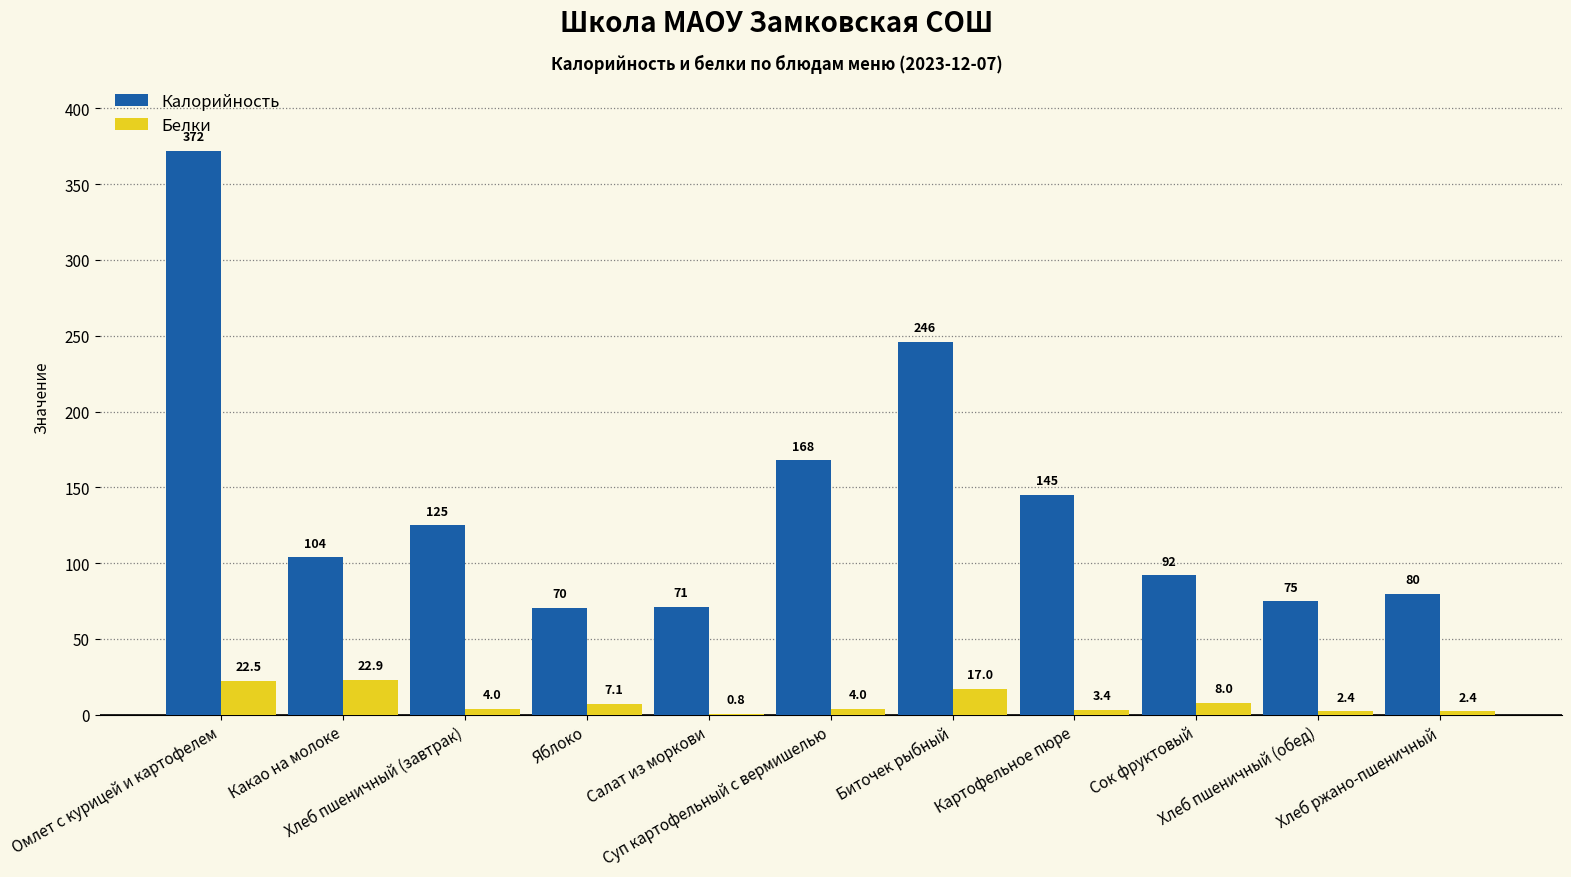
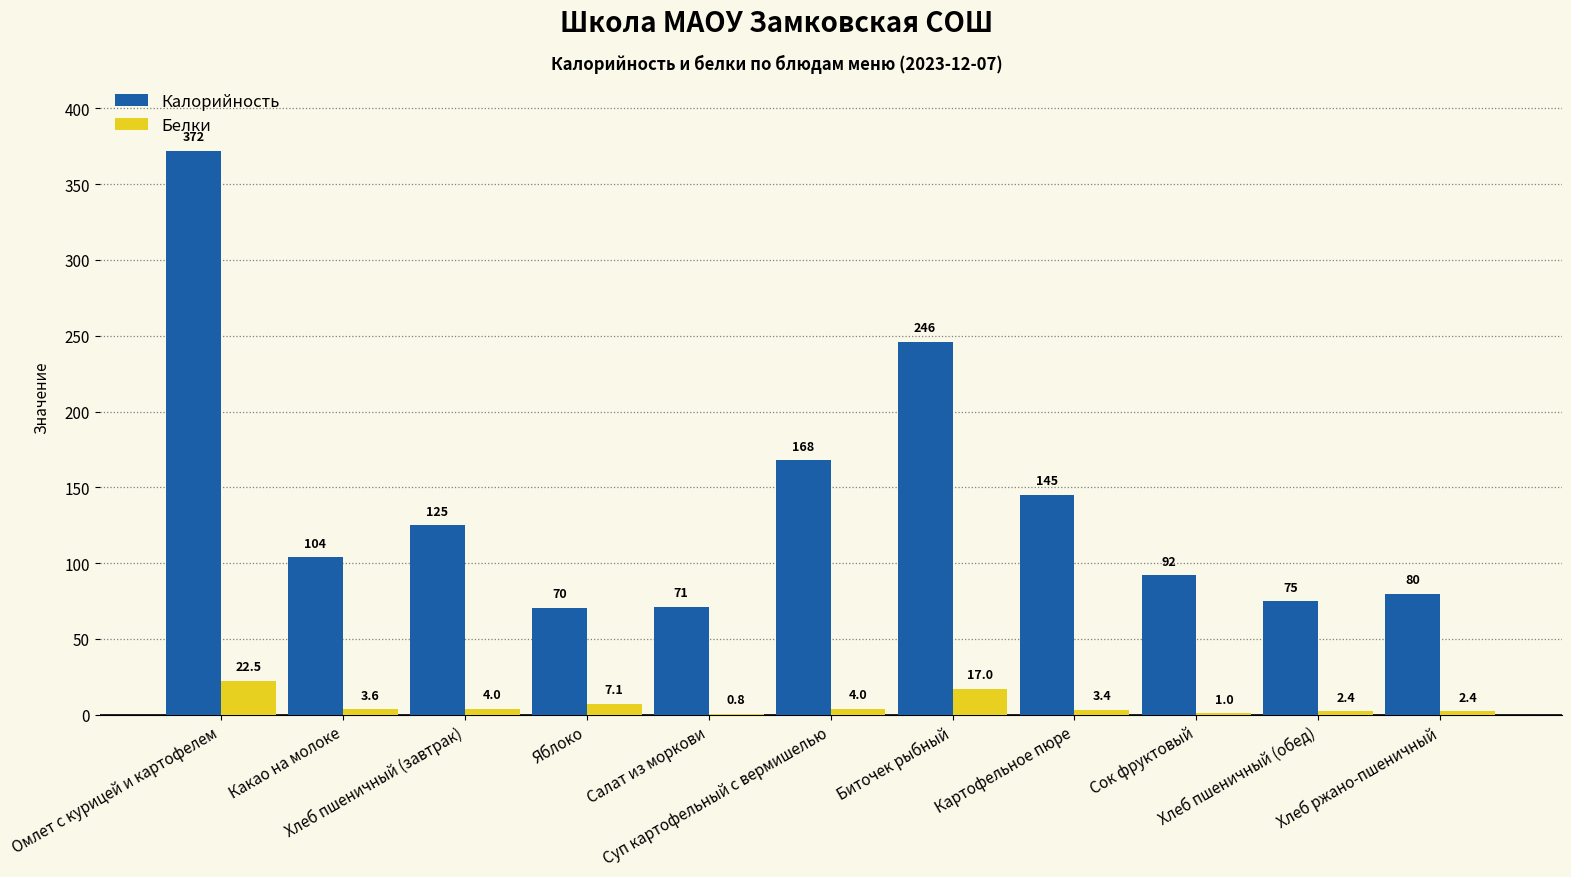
  {
    "Калорийность": {
      "Омлет с курицей и картофелем": 372,
      "Какао на молоке": 104,
      "Хлеб пшеничный (завтрак)": 125,
      "Яблоко": 70,
      "Салат из моркови": 71,
      "Суп картофельный с вермишелью": 168,
      "Биточек рыбный": 246,
      "Картофельное пюре": 145,
      "Сок фруктовый": 92,
      "Хлеб пшеничный (обед)": 75,
      "Хлеб ржано-пшеничный": 80
    },
    "Белки": {
      "Омлет с курицей и картофелем": 22.5,
-     "Какао на молоке": 22.9,
+     "Какао на молоке": 3.6,
      "Хлеб пшеничный (завтрак)": 4.0,
      "Яблоко": 7.1,
      "Салат из моркови": 0.8,
      "Суп картофельный с вермишелью": 4.0,
      "Биточек рыбный": 17.0,
      "Картофельное пюре": 3.4,
-     "Сок фруктовый": 8.0,
+     "Сок фруктовый": 1.0,
      "Хлеб пшеничный (обед)": 2.4,
      "Хлеб ржано-пшеничный": 2.4
    }
  }
